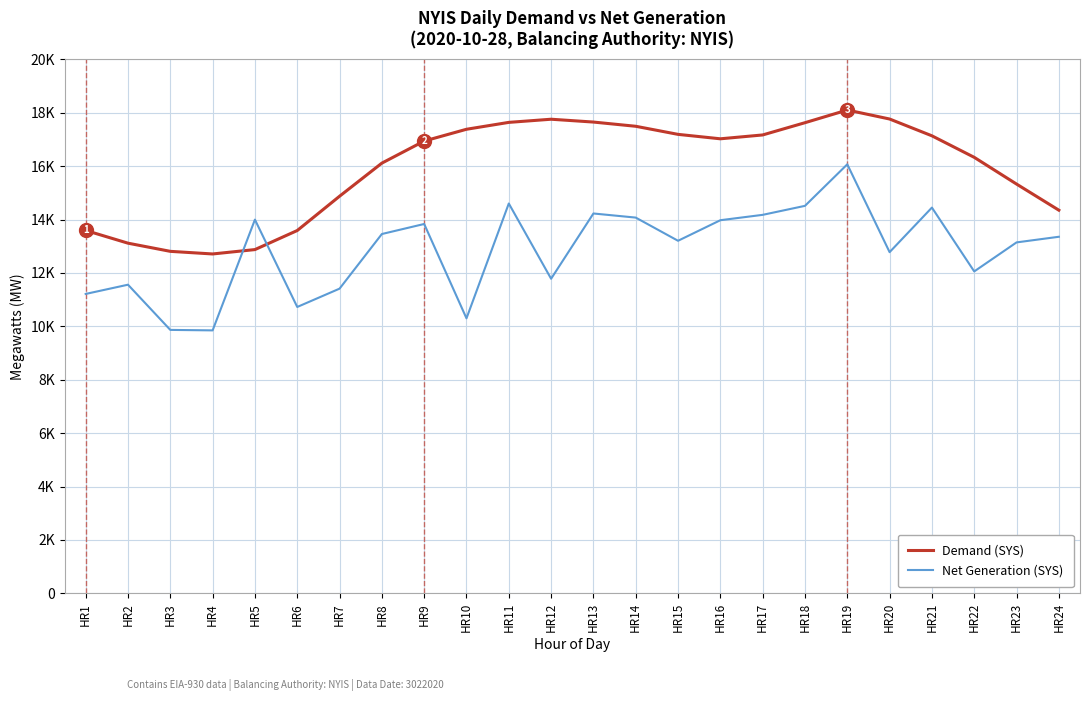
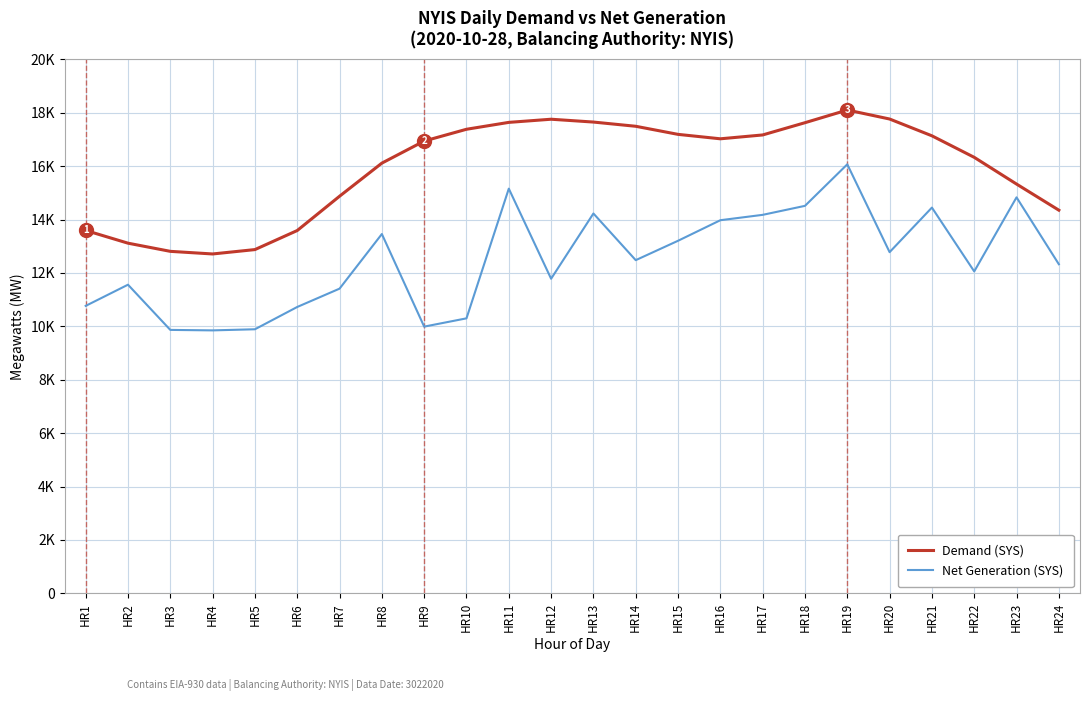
  {
    "Net Generation (SYS)": {
-     "HR1": 11200,
+     "HR1": 10800,
      "HR2": 11600,
      "HR3": 9900,
      "HR4": 9800,
-     "HR5": 14000,
+     "HR5": 9900,
      "HR6": 10700,
      "HR7": 11400,
      "HR8": 13500,
-     "HR9": 13800,
+     "HR9": 10000,
      "HR10": 10300,
-     "HR11": 14600,
+     "HR11": 15200,
      "HR12": 11800,
      "HR13": 14200,
-     "HR14": 14100,
+     "HR14": 12500,
      "HR15": 13200,
      "HR16": 14000,
      "HR17": 14200,
      "HR18": 14500,
      "HR19": 16100,
      "HR20": 12800,
      "HR21": 14400,
      "HR22": 12100,
-     "HR23": 13100,
-     "HR24": 13400
+     "HR23": 14800,
+     "HR24": 12300
    }
  }
